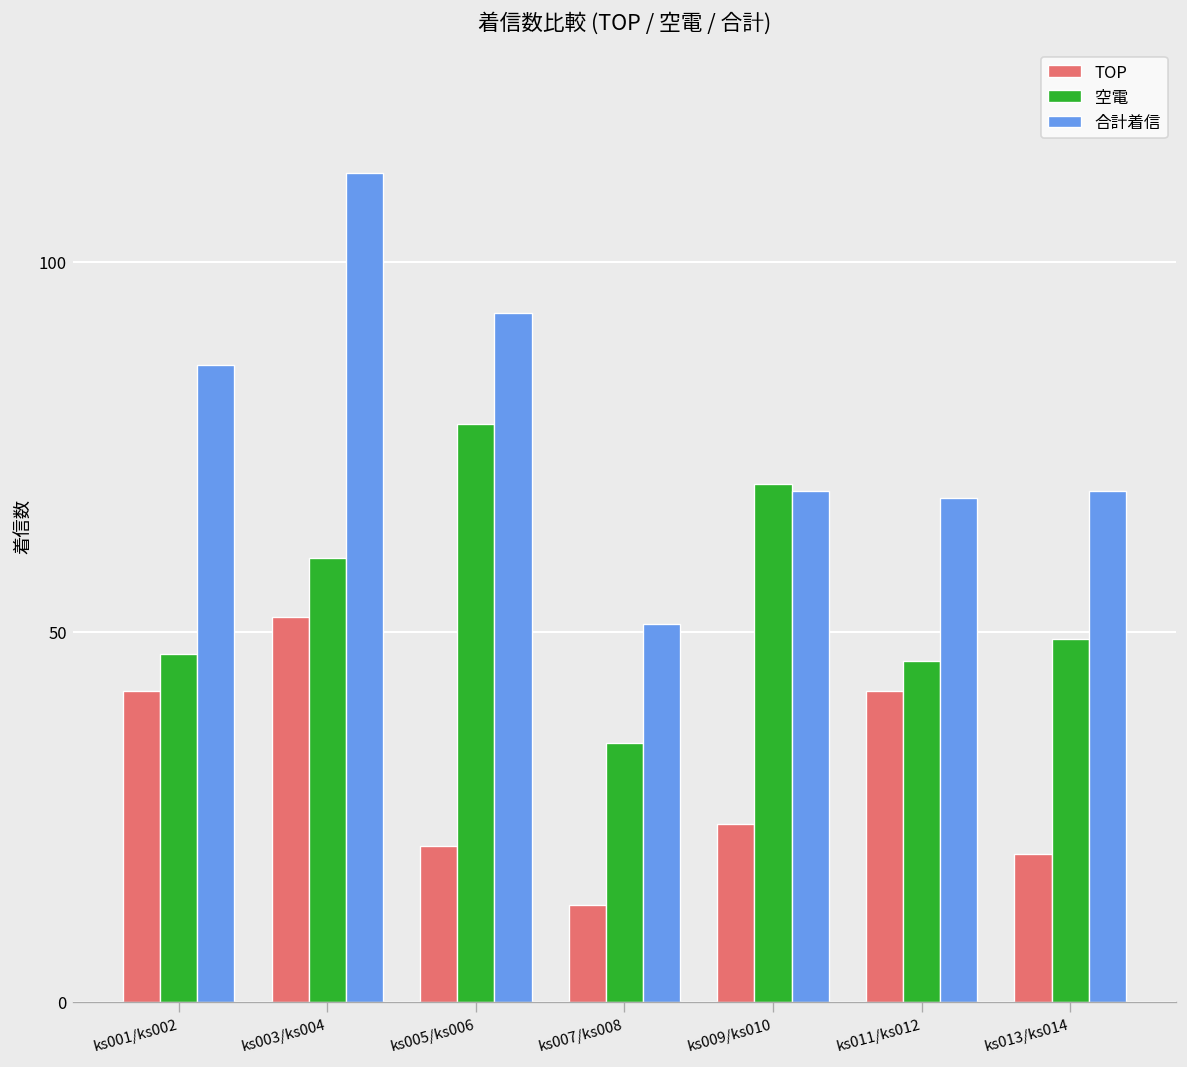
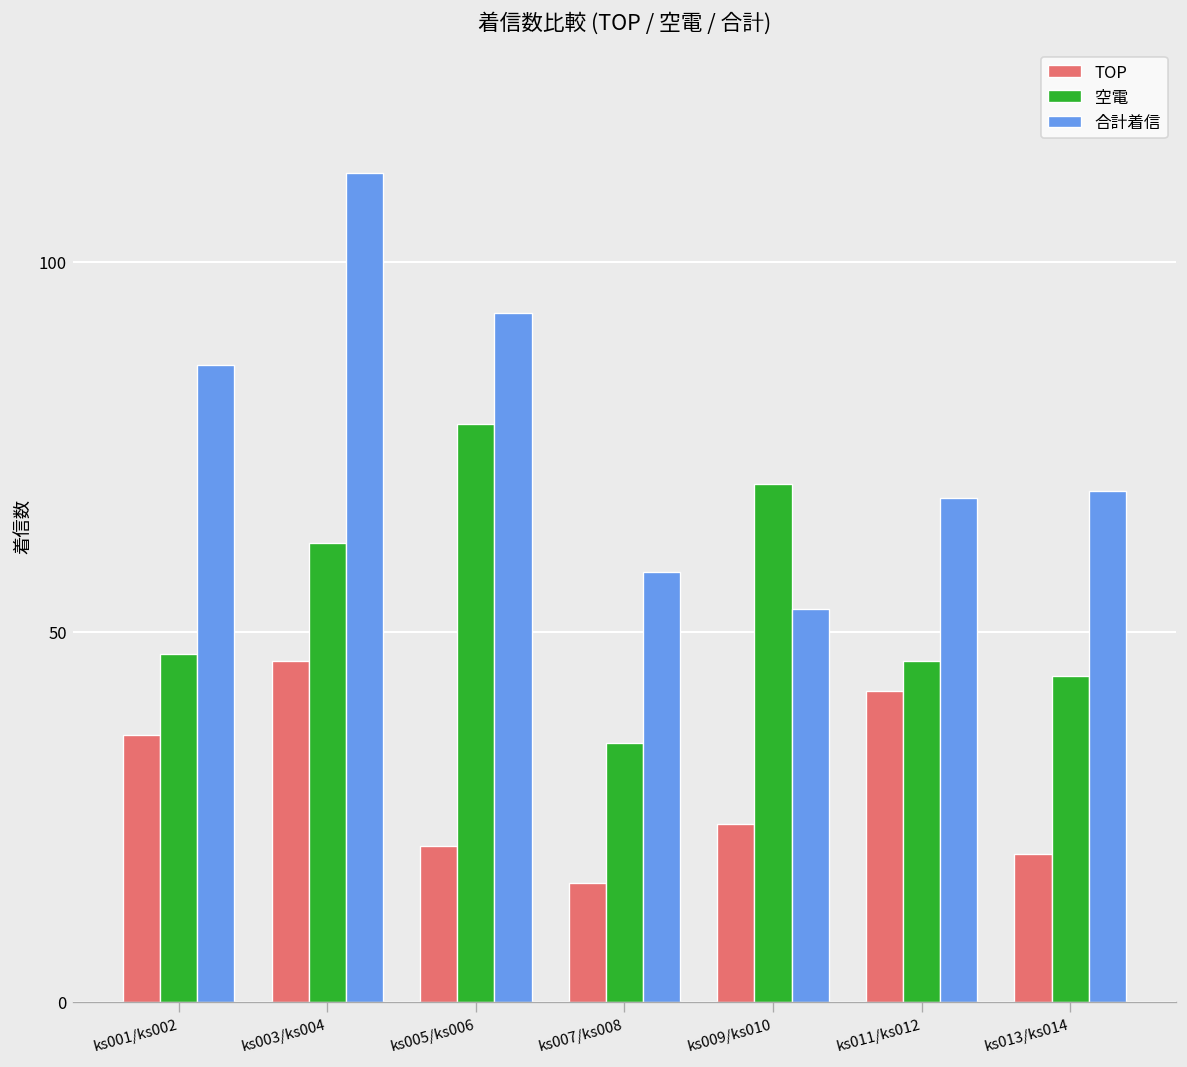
  {
    "TOP": {
-     "ks001/ks002": 42,
-     "ks003/ks004": 52,
+     "ks001/ks002": 36,
+     "ks003/ks004": 46,
      "ks005/ks006": 21,
-     "ks007/ks008": 13,
+     "ks007/ks008": 16,
      "ks009/ks010": 24,
      "ks011/ks012": 42,
      "ks013/ks014": 20
    },
    "空電": {
      "ks001/ks002": 47,
-     "ks003/ks004": 60,
+     "ks003/ks004": 62,
      "ks005/ks006": 78,
      "ks007/ks008": 35,
      "ks009/ks010": 70,
      "ks011/ks012": 46,
-     "ks013/ks014": 49
+     "ks013/ks014": 44
    },
    "合計着信": {
      "ks001/ks002": 86,
      "ks003/ks004": 112,
      "ks005/ks006": 93,
-     "ks007/ks008": 51,
-     "ks009/ks010": 69,
+     "ks007/ks008": 58,
+     "ks009/ks010": 53,
      "ks011/ks012": 68,
      "ks013/ks014": 69
    }
  }
